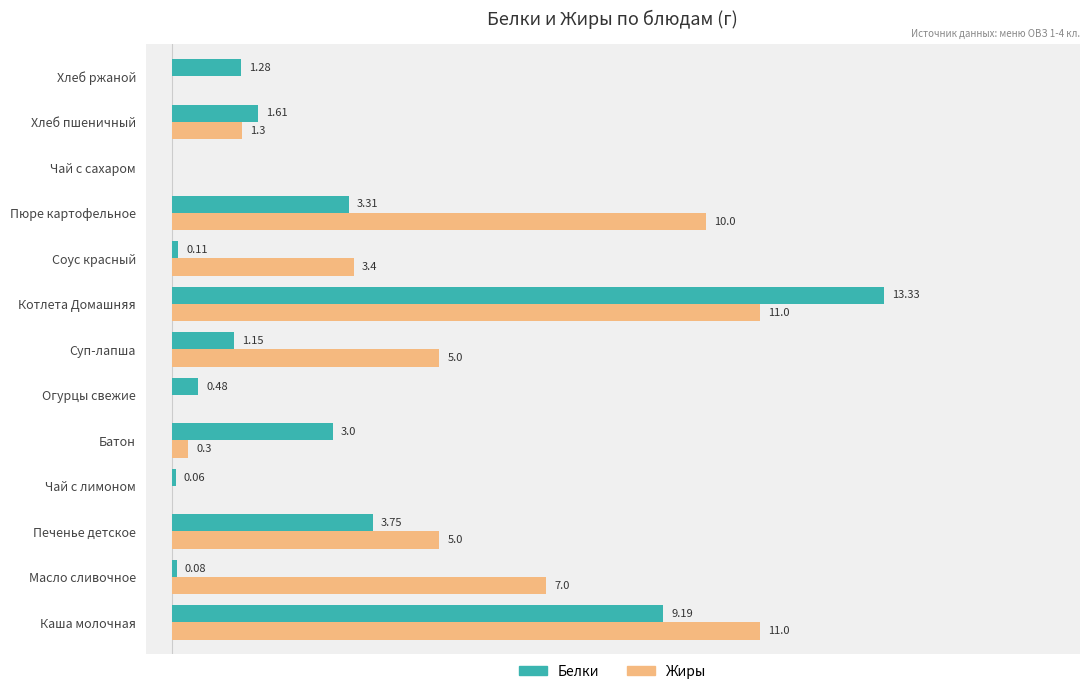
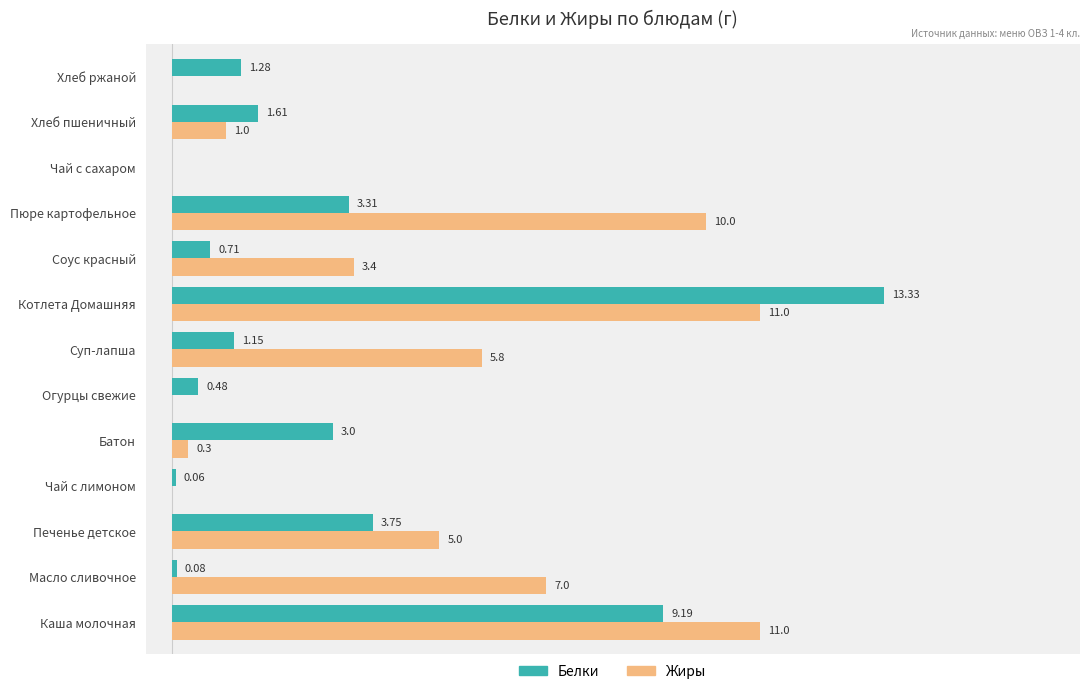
  {
    "Белки": {
      "Хлеб ржаной": 1.28,
      "Хлеб пшеничный": 1.61,
      "Пюре картофельное": 3.31,
-     "Соус красный": 0.11,
+     "Соус красный": 0.71,
      "Котлета Домашняя": 13.33,
      "Суп-лапша": 1.15,
      "Огурцы свежие": 0.48,
      "Батон": 3.0,
      "Чай с лимоном": 0.06,
      "Печенье детское": 3.75,
      "Масло сливочное": 0.08,
      "Каша молочная": 9.19
    },
    "Жиры": {
-     "Хлеб пшеничный": 1.3,
+     "Хлеб пшеничный": 1.0,
      "Пюре картофельное": 10.0,
      "Соус красный": 3.4,
      "Котлета Домашняя": 11.0,
-     "Суп-лапша": 5.0,
+     "Суп-лапша": 5.8,
      "Батон": 0.3,
      "Печенье детское": 5.0,
      "Масло сливочное": 7.0,
      "Каша молочная": 11.0
    }
  }
